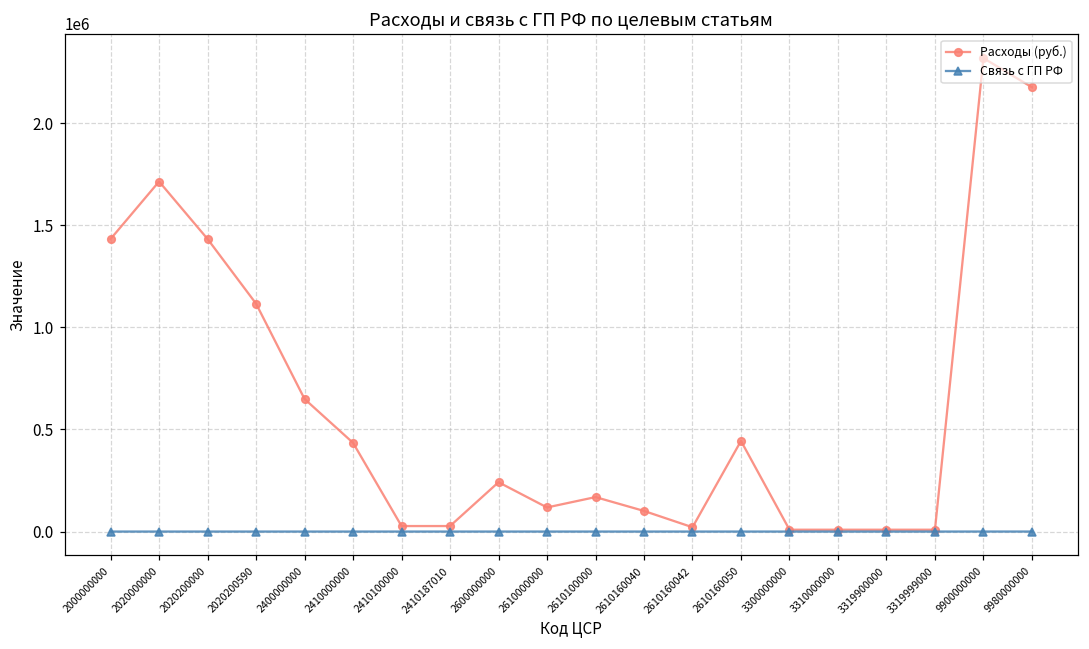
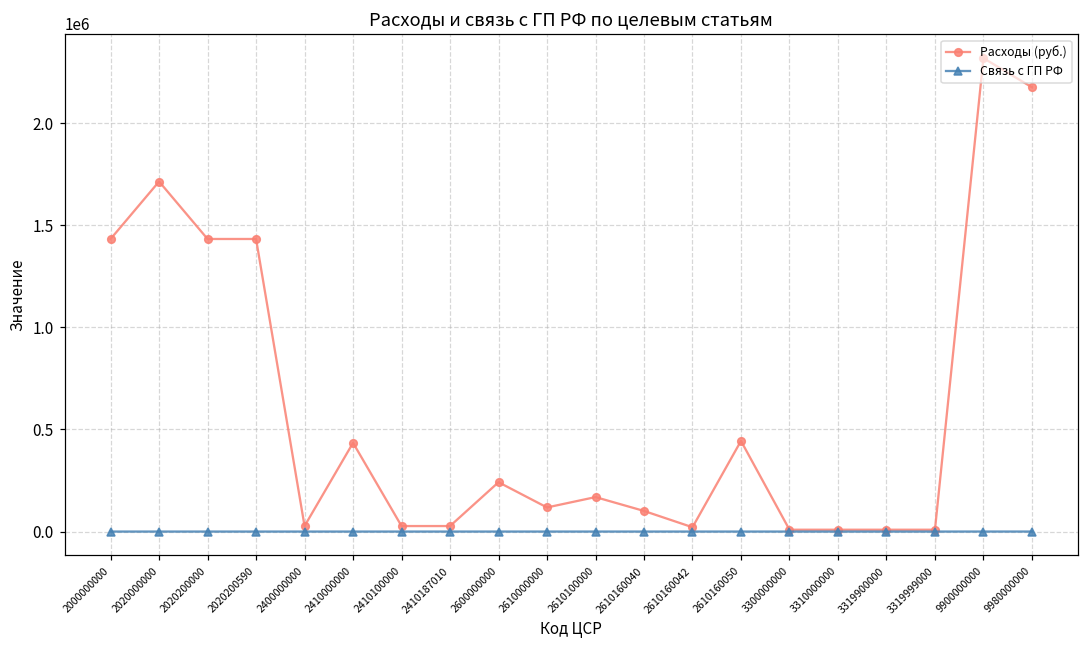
  {
    "Расходы (руб.)": {
      "2000000000": 1430000,
      "2020000000": 1710000,
      "2020200000": 1430000,
-     "2020200590": 1120000,
-     "2400000000": 650000,
+     "2020200590": 1430000,
+     "2400000000": 30000,
      "2410000000": 430000,
      "2410100000": 30000,
      "2410187010": 30000,
      "2600000000": 240000,
      "2610000000": 120000,
      "2610100000": 170000,
      "2610160040": 100000,
      "2610160042": 20000,
      "2610160050": 440000,
      "9980000000": 2180000
    },
    "Связь с ГП РФ": {
      "2000000000": 0,
      "2020000000": 0,
      "2020200000": 0,
      "2020200590": 0,
      "2400000000": 0,
      "2410000000": 0,
      "2410100000": 0,
      "2410187010": 0,
      "2600000000": 0,
      "2610000000": 0,
      "2610100000": 0,
      "2610160040": 0,
      "2610160042": 0,
      "2610160050": 0,
      "9900000000": 0,
      "9980000000": 0
    }
  }
